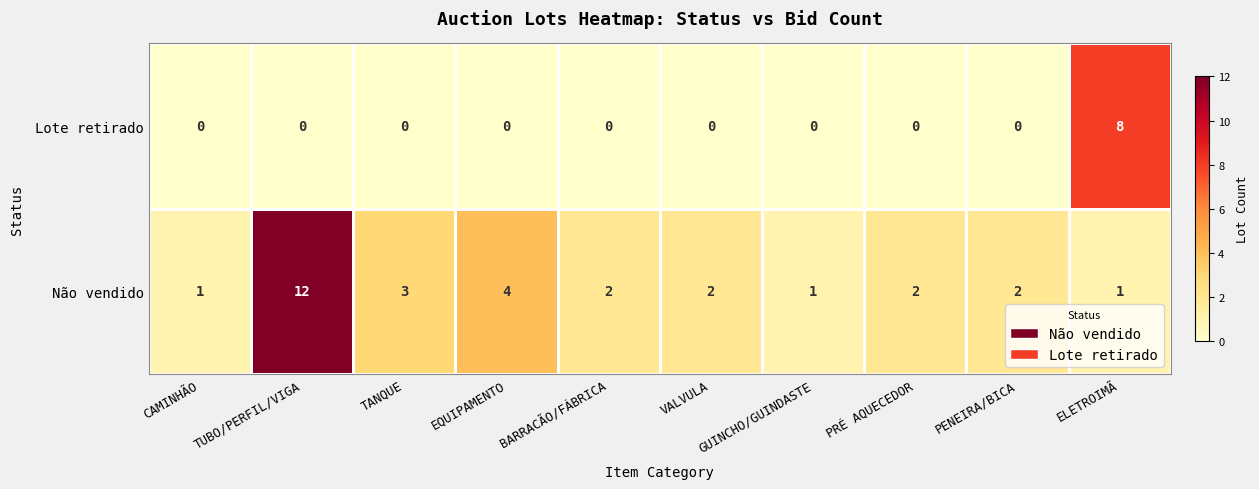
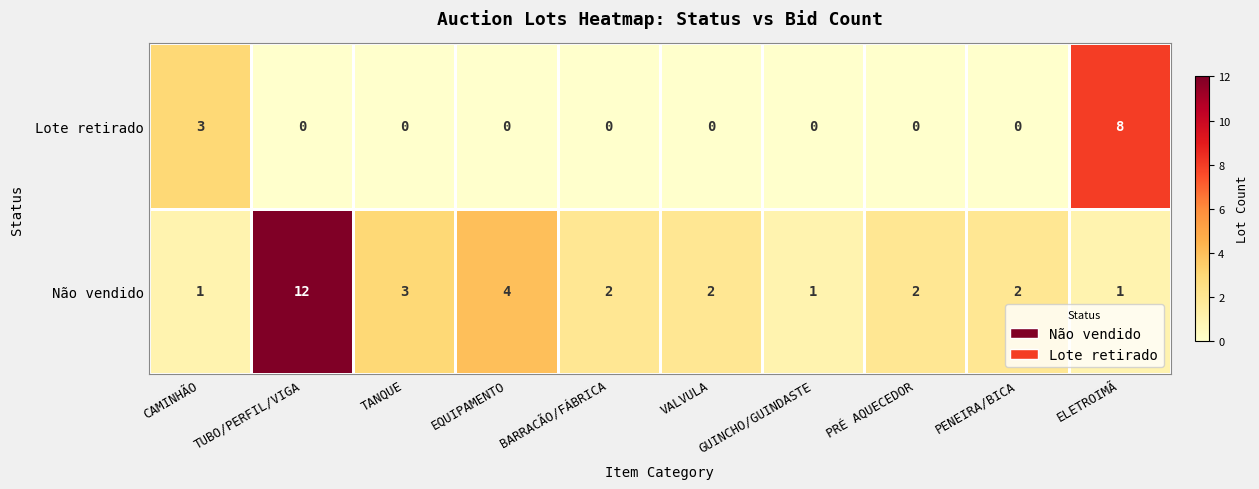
  {
    "Lote retirado": {
-     "CAMINHÃO": 0,
+     "CAMINHÃO": 3,
      "TUBO/PERFIL/VIGA": 0,
      "TANQUE": 0,
      "EQUIPAMENTO": 0,
      "BARRACÃO/FÁBRICA": 0,
      "VALVULA": 0,
      "GUINCHO/GUINDASTE": 0,
      "PRÉ AQUECEDOR": 0,
      "PENEIRA/BICA": 0,
      "ELETROIMÃ": 8
    },
    "Não vendido": {
      "CAMINHÃO": 1,
      "TUBO/PERFIL/VIGA": 12,
      "TANQUE": 3,
      "EQUIPAMENTO": 4,
      "BARRACÃO/FÁBRICA": 2,
      "VALVULA": 2,
      "GUINCHO/GUINDASTE": 1,
      "PRÉ AQUECEDOR": 2,
      "PENEIRA/BICA": 2,
      "ELETROIMÃ": 1
    }
  }
